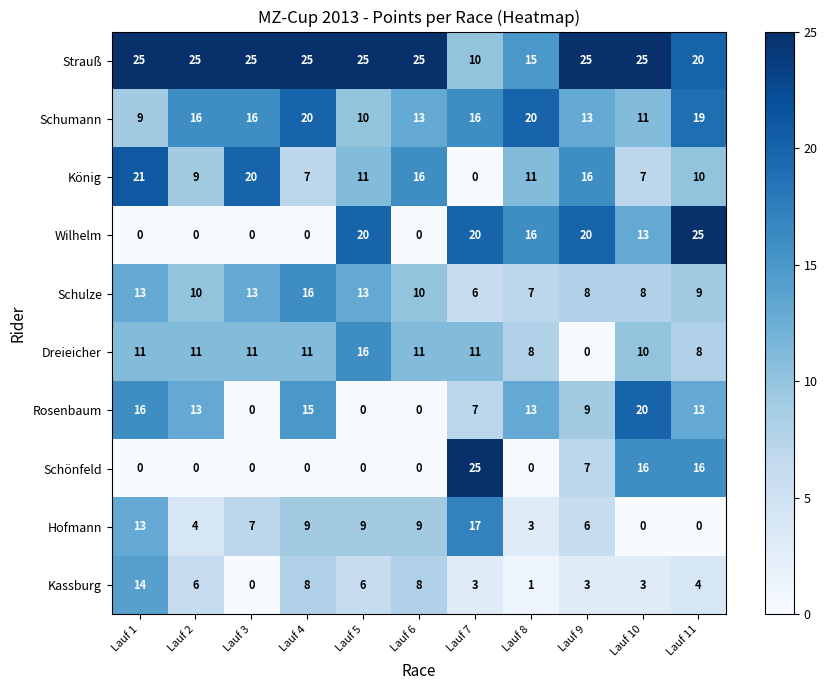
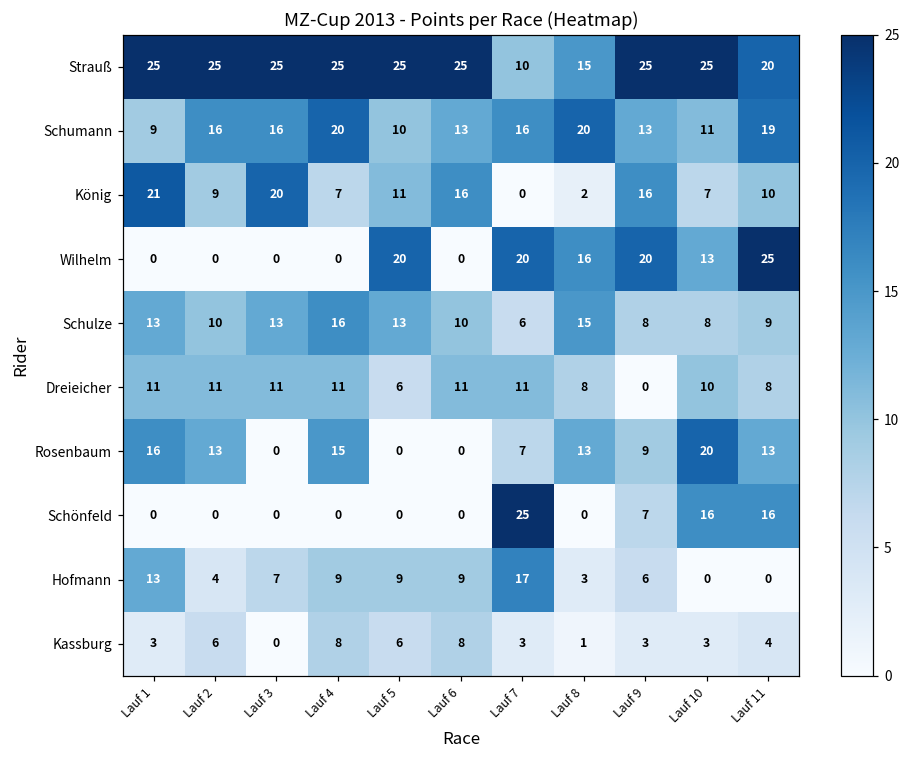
  {
    "Strauß": {
      "Lauf 1": 25,
      "Lauf 2": 25,
      "Lauf 3": 25,
      "Lauf 4": 25,
      "Lauf 5": 25,
      "Lauf 6": 25,
      "Lauf 7": 10,
      "Lauf 8": 15,
      "Lauf 9": 25,
      "Lauf 10": 25,
      "Lauf 11": 20
    },
    "Schumann": {
      "Lauf 1": 9,
      "Lauf 2": 16,
      "Lauf 3": 16,
      "Lauf 4": 20,
      "Lauf 5": 10,
      "Lauf 6": 13,
      "Lauf 7": 16,
      "Lauf 8": 20,
      "Lauf 9": 13,
      "Lauf 10": 11,
      "Lauf 11": 19
    },
    "König": {
      "Lauf 1": 21,
      "Lauf 2": 9,
      "Lauf 3": 20,
      "Lauf 4": 7,
      "Lauf 5": 11,
      "Lauf 6": 16,
      "Lauf 7": 0,
-     "Lauf 8": 11,
+     "Lauf 8": 2,
      "Lauf 9": 16,
      "Lauf 10": 7,
      "Lauf 11": 10
    },
    "Wilhelm": {
      "Lauf 1": 0,
      "Lauf 2": 0,
      "Lauf 3": 0,
      "Lauf 4": 0,
      "Lauf 5": 20,
      "Lauf 6": 0,
      "Lauf 7": 20,
      "Lauf 8": 16,
      "Lauf 9": 20,
      "Lauf 10": 13,
      "Lauf 11": 25
    },
    "Schulze": {
      "Lauf 1": 13,
      "Lauf 2": 10,
      "Lauf 3": 13,
      "Lauf 4": 16,
      "Lauf 5": 13,
      "Lauf 6": 10,
      "Lauf 7": 6,
-     "Lauf 8": 7,
+     "Lauf 8": 15,
      "Lauf 9": 8,
      "Lauf 10": 8,
      "Lauf 11": 9
    },
    "Dreieicher": {
      "Lauf 1": 11,
      "Lauf 2": 11,
      "Lauf 3": 11,
      "Lauf 4": 11,
-     "Lauf 5": 16,
+     "Lauf 5": 6,
      "Lauf 6": 11,
      "Lauf 7": 11,
      "Lauf 8": 8,
      "Lauf 9": 0,
      "Lauf 10": 10,
      "Lauf 11": 8
    },
    "Rosenbaum": {
      "Lauf 1": 16,
      "Lauf 2": 13,
      "Lauf 3": 0,
      "Lauf 4": 15,
      "Lauf 5": 0,
      "Lauf 6": 0,
      "Lauf 7": 7,
      "Lauf 8": 13,
      "Lauf 9": 9,
      "Lauf 10": 20,
      "Lauf 11": 13
    },
    "Schönfeld": {
      "Lauf 1": 0,
      "Lauf 2": 0,
      "Lauf 3": 0,
      "Lauf 4": 0,
      "Lauf 5": 0,
      "Lauf 6": 0,
      "Lauf 7": 25,
      "Lauf 8": 0,
      "Lauf 9": 7,
      "Lauf 10": 16,
      "Lauf 11": 16
    },
    "Hofmann": {
      "Lauf 1": 13,
      "Lauf 2": 4,
      "Lauf 3": 7,
      "Lauf 4": 9,
      "Lauf 5": 9,
      "Lauf 6": 9,
      "Lauf 7": 17,
      "Lauf 8": 3,
      "Lauf 9": 6,
      "Lauf 10": 0,
      "Lauf 11": 0
    },
    "Kassburg": {
-     "Lauf 1": 14,
+     "Lauf 1": 3,
      "Lauf 2": 6,
      "Lauf 3": 0,
      "Lauf 4": 8,
      "Lauf 5": 6,
      "Lauf 6": 8,
      "Lauf 7": 3,
      "Lauf 8": 1,
      "Lauf 9": 3,
      "Lauf 10": 3,
      "Lauf 11": 4
    }
  }
